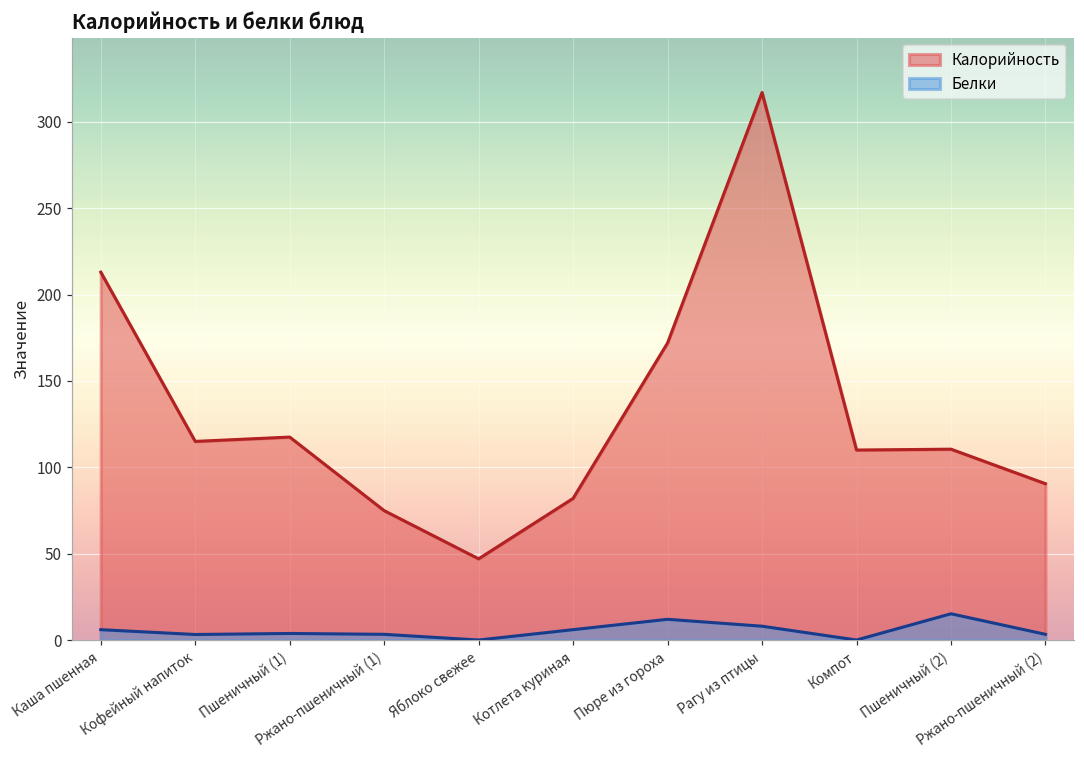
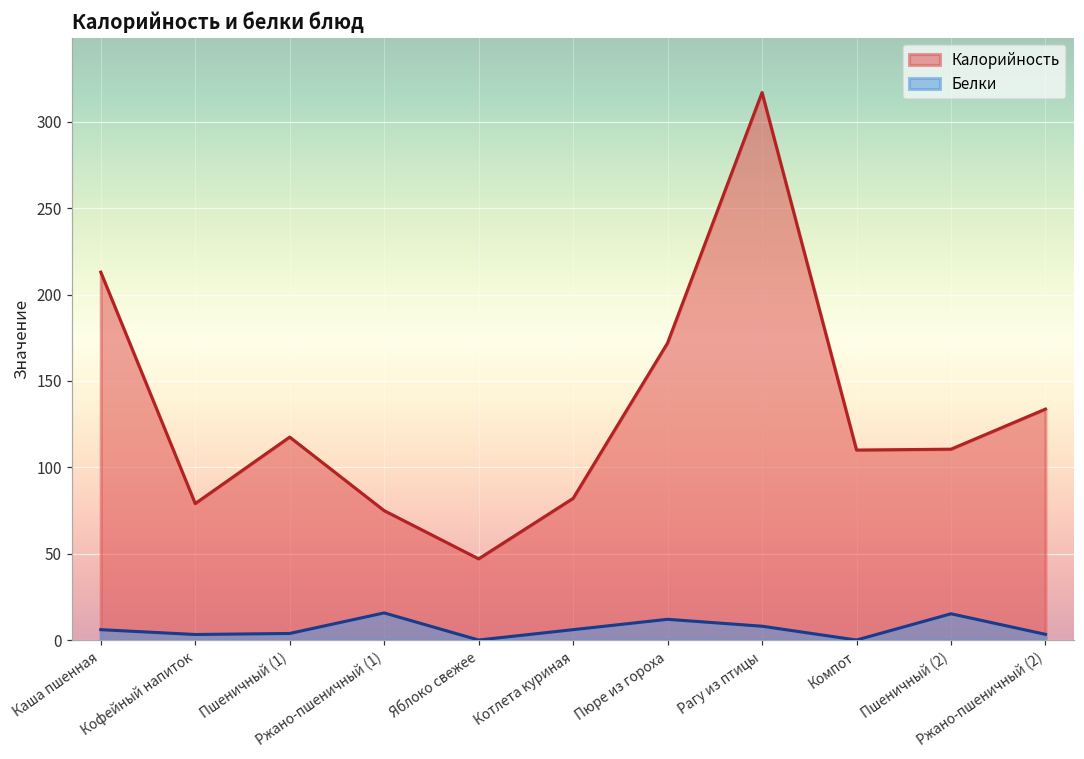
  {
    "Калорийность": {
      "Каша пшенная": 213,
-     "Кофейный напиток": 115,
+     "Кофейный напиток": 79,
      "Пшеничный (1)": 118,
      "Ржано-пшеничный (1)": 75,
      "Яблоко свежее": 47,
      "Котлета куриная": 82,
      "Пюре из гороха": 172,
      "Рагу из птицы": 317,
      "Компот": 110,
      "Пшеничный (2)": 111,
-     "Ржано-пшеничный (2)": 91
+     "Ржано-пшеничный (2)": 134
    },
    "Белки": {
      "Каша пшенная": 6,
      "Кофейный напиток": 3,
      "Пшеничный (1)": 4,
-     "Ржано-пшеничный (1)": 3,
+     "Ржано-пшеничный (1)": 16,
      "Яблоко свежее": 0,
      "Котлета куриная": 6,
      "Пюре из гороха": 12,
      "Рагу из птицы": 8,
      "Компот": 0,
      "Пшеничный (2)": 15,
      "Ржано-пшеничный (2)": 3
    }
  }
